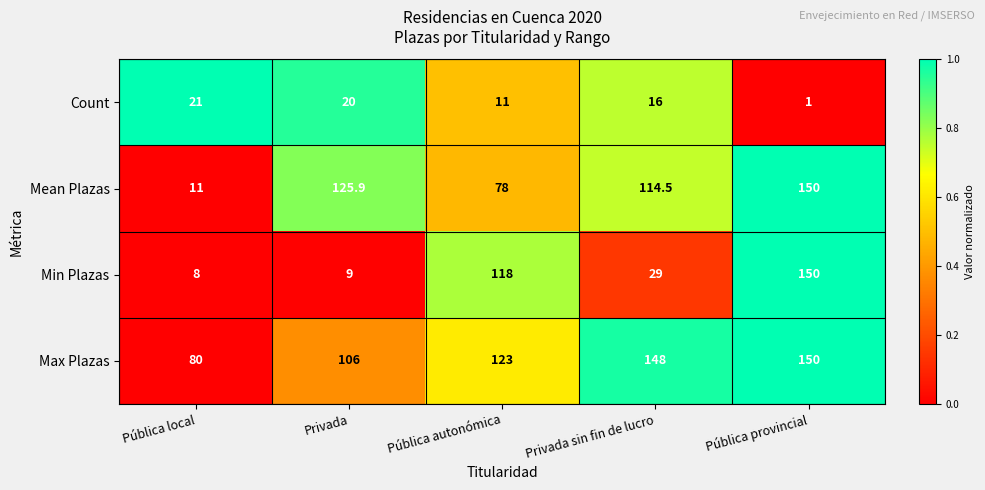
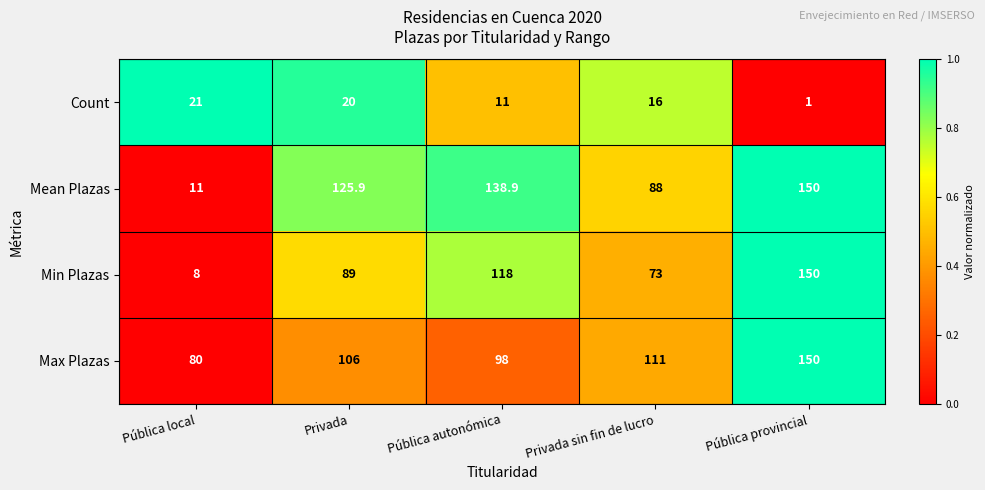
  {
    "Count": {
      "Pública local": 21,
      "Privada": 20,
      "Pública autonómica": 11,
      "Privada sin fin de lucro": 16,
      "Pública provincial": 1
    },
    "Mean Plazas": {
      "Pública local": 11,
      "Privada": 125.9,
-     "Pública autonómica": 78,
-     "Privada sin fin de lucro": 114.5,
+     "Pública autonómica": 138.9,
+     "Privada sin fin de lucro": 88,
      "Pública provincial": 150
    },
    "Min Plazas": {
      "Pública local": 8,
-     "Privada": 9,
+     "Privada": 89,
      "Pública autonómica": 118,
-     "Privada sin fin de lucro": 29,
+     "Privada sin fin de lucro": 73,
      "Pública provincial": 150
    },
    "Max Plazas": {
      "Pública local": 80,
      "Privada": 106,
-     "Pública autonómica": 123,
-     "Privada sin fin de lucro": 148,
+     "Pública autonómica": 98,
+     "Privada sin fin de lucro": 111,
      "Pública provincial": 150
    }
  }
